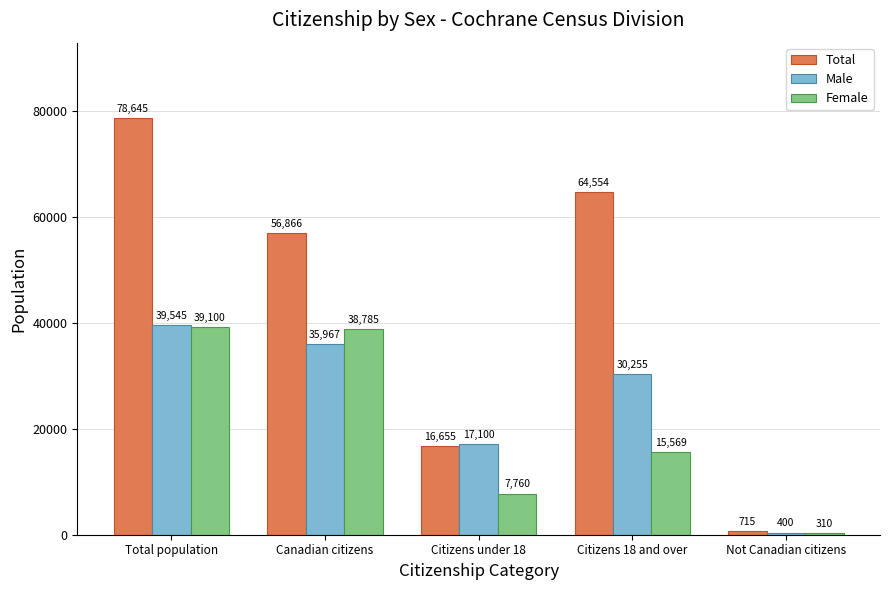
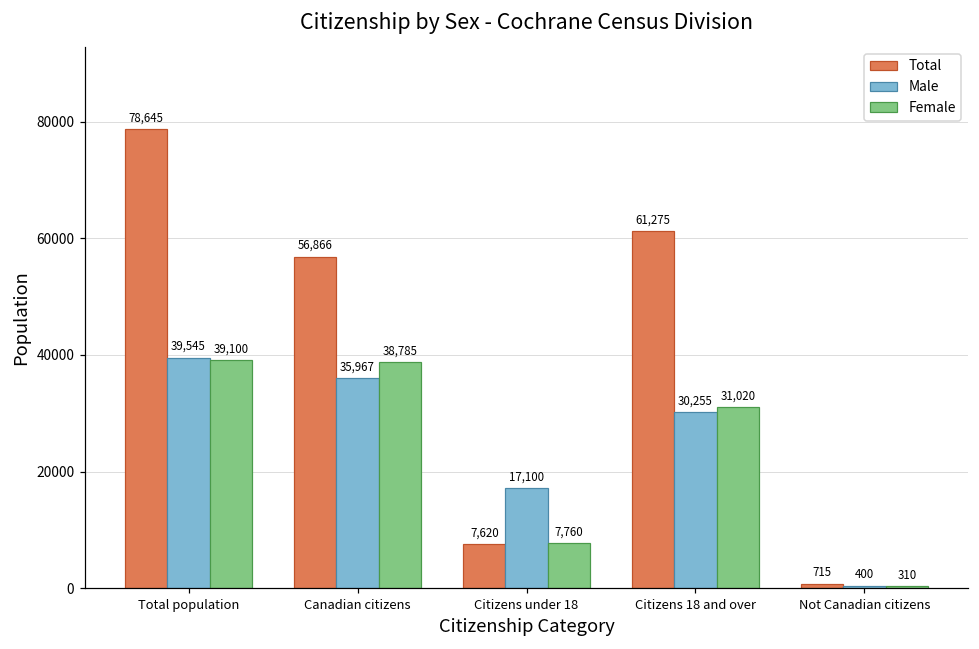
  {
    "Total": {
      "Total population": "78,645",
      "Canadian citizens": "56,866",
-     "Citizens under 18": "16,655",
-     "Citizens 18 and over": "64,554",
+     "Citizens under 18": "7,620",
+     "Citizens 18 and over": "61,275",
      "Not Canadian citizens": "715"
    },
    "Male": {
      "Total population": "39,545",
      "Canadian citizens": "35,967",
      "Citizens under 18": "17,100",
      "Citizens 18 and over": "30,255",
      "Not Canadian citizens": "400"
    },
    "Female": {
      "Total population": "39,100",
      "Canadian citizens": "38,785",
      "Citizens under 18": "7,760",
-     "Citizens 18 and over": "15,569",
+     "Citizens 18 and over": "31,020",
      "Not Canadian citizens": "310"
    }
  }
